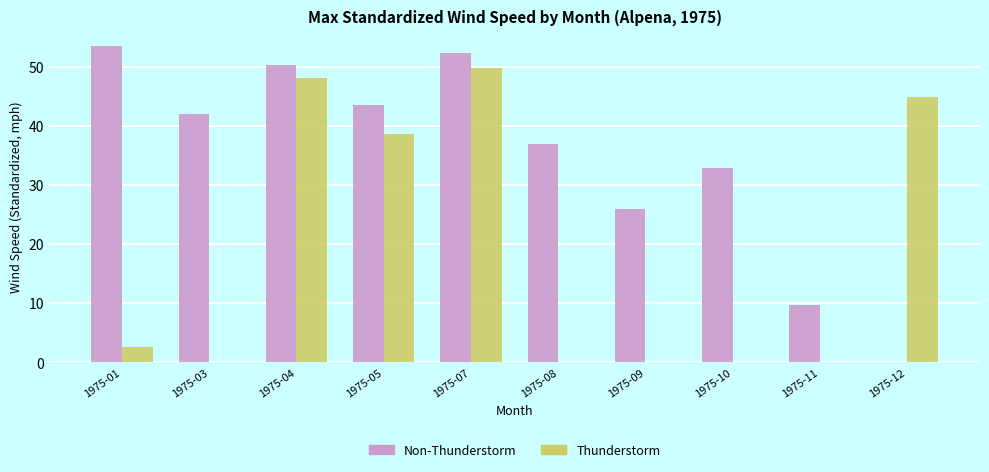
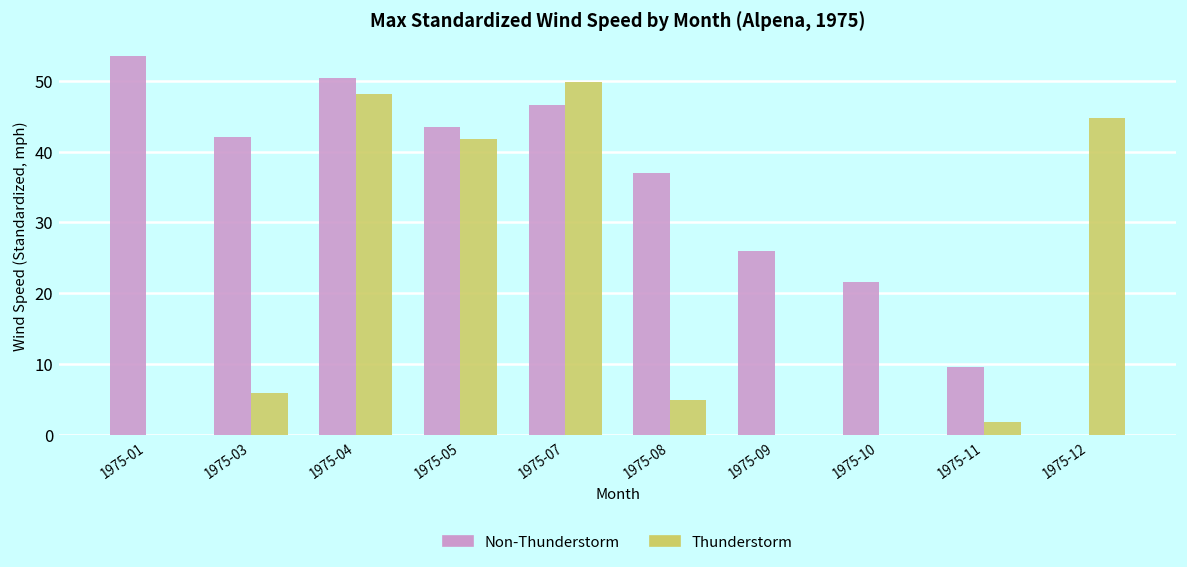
  {
    "Non-Thunderstorm": {
      "1975-01": 53,
      "1975-03": 42,
      "1975-04": 50,
      "1975-05": 44,
-     "1975-07": 52,
+     "1975-07": 47,
      "1975-08": 37,
      "1975-09": 26,
-     "1975-10": 33,
+     "1975-10": 22,
      "1975-11": 10,
      "1975-12": 0
    },
    "Thunderstorm": {
-     "1975-01": 3,
-     "1975-03": 0,
+     "1975-01": 0,
+     "1975-03": 6,
      "1975-04": 48,
-     "1975-05": 39,
+     "1975-05": 42,
      "1975-07": 50,
-     "1975-08": 0,
+     "1975-08": 5,
      "1975-09": 0,
      "1975-10": 0,
-     "1975-11": 0,
+     "1975-11": 2,
      "1975-12": 45
    }
  }
